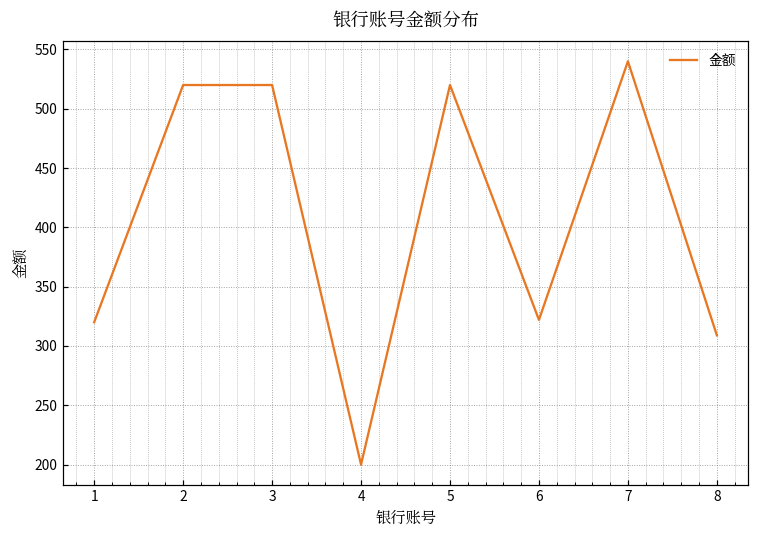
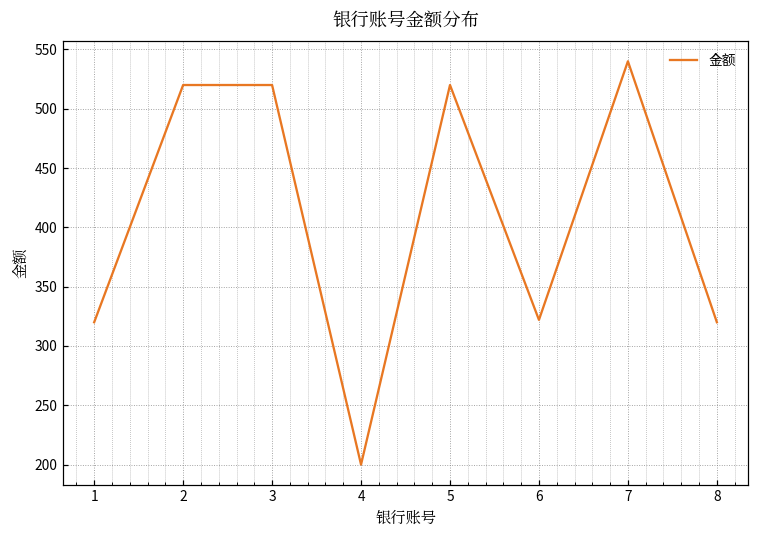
  {
    "1": 320,
    "2": 520,
    "3": 520,
    "4": 200,
    "5": 520,
    "6": 322,
    "7": 540,
-   "8": 309
+   "8": 320
  }
